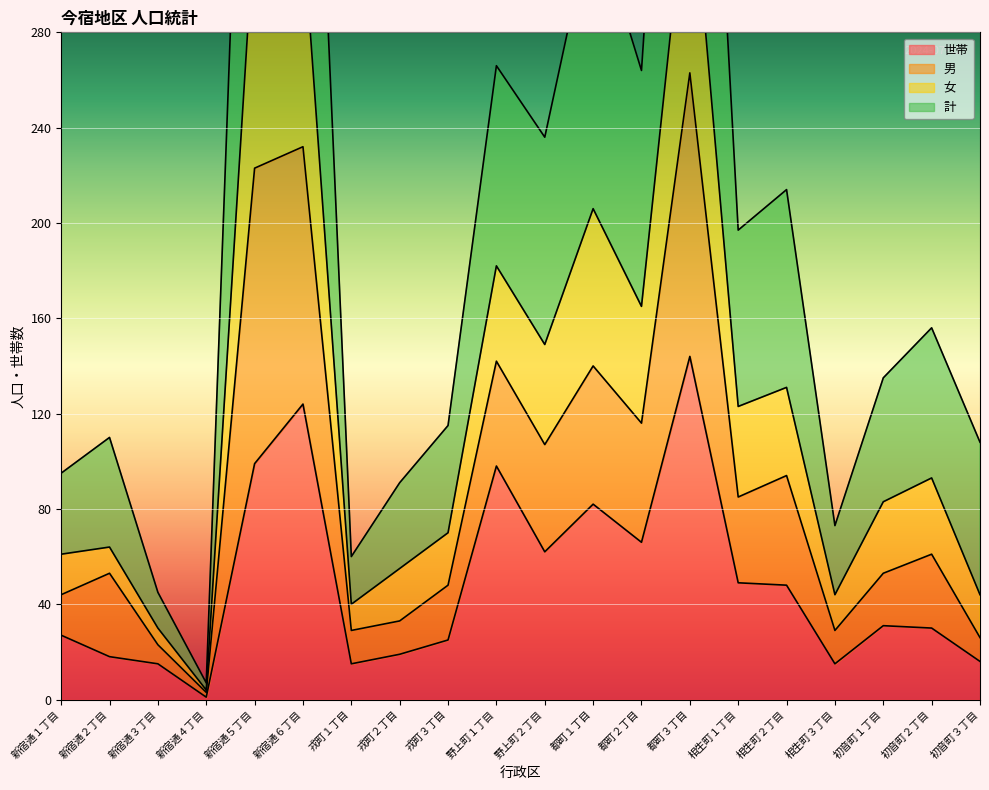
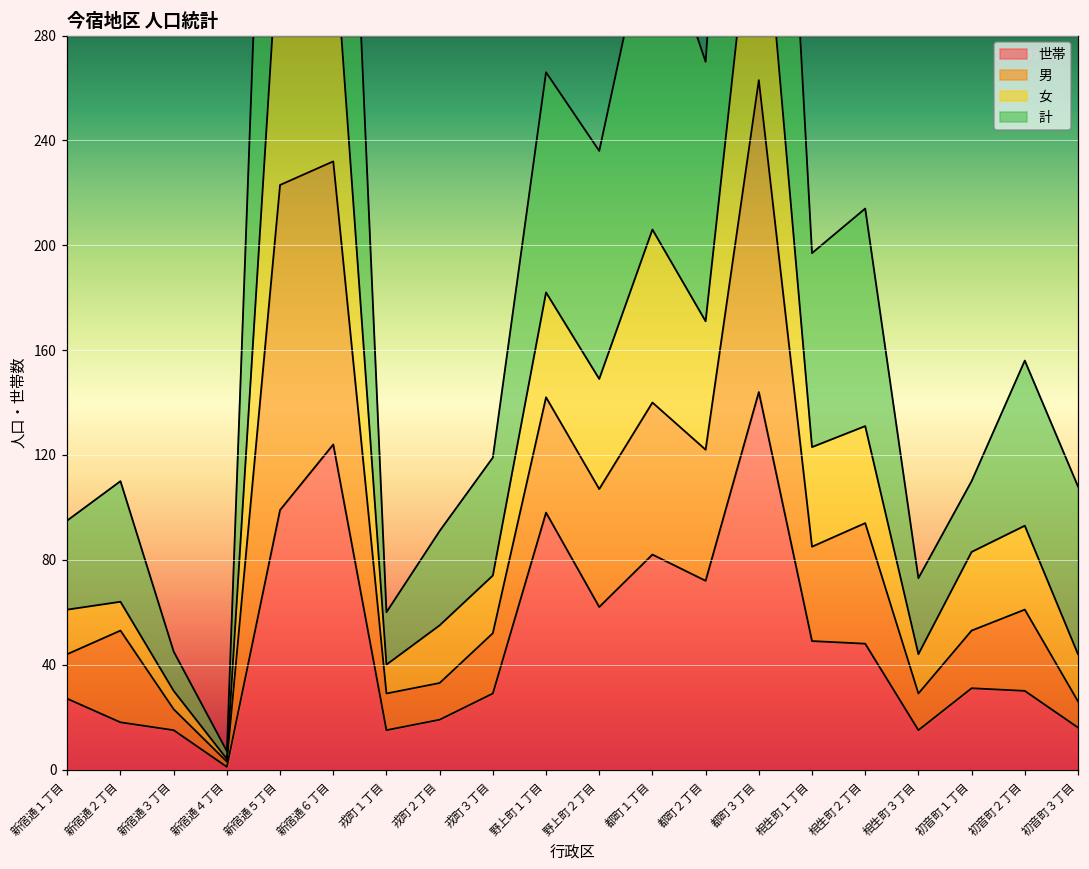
  {
    "世帯": {
      "新宿通１丁目": 27,
      "新宿通２丁目": 18,
      "新宿通３丁目": 15,
      "新宿通４丁目": 1,
      "新宿通５丁目": 99,
      "新宿通６丁目": 124,
      "戎町１丁目": 15,
      "戎町２丁目": 19,
-     "戎町３丁目": 25,
+     "戎町３丁目": 29,
      "野上町１丁目": 98,
      "野上町２丁目": 62,
      "都町１丁目": 82,
-     "都町２丁目": 66,
+     "都町２丁目": 72,
      "都町３丁目": 144,
      "相生町１丁目": 49,
      "相生町２丁目": 48,
      "相生町３丁目": 15,
      "初音町１丁目": 31,
      "初音町２丁目": 30,
      "初音町３丁目": 16
    },
    "計": {
      "新宿通１丁目": 34,
      "新宿通２丁目": 46,
      "新宿通３丁目": 15,
      "新宿通４丁目": 3,
      "戎町１丁目": 20,
      "戎町２丁目": 36,
      "戎町３丁目": 45,
      "野上町１丁目": 84,
      "野上町２丁目": 87,
      "都町２丁目": 99,
      "相生町１丁目": 74,
      "相生町２丁目": 83,
      "相生町３丁目": 29,
-     "初音町１丁目": 52,
+     "初音町１丁目": 27,
      "初音町２丁目": 63,
      "初音町３丁目": 64
    }
  }
